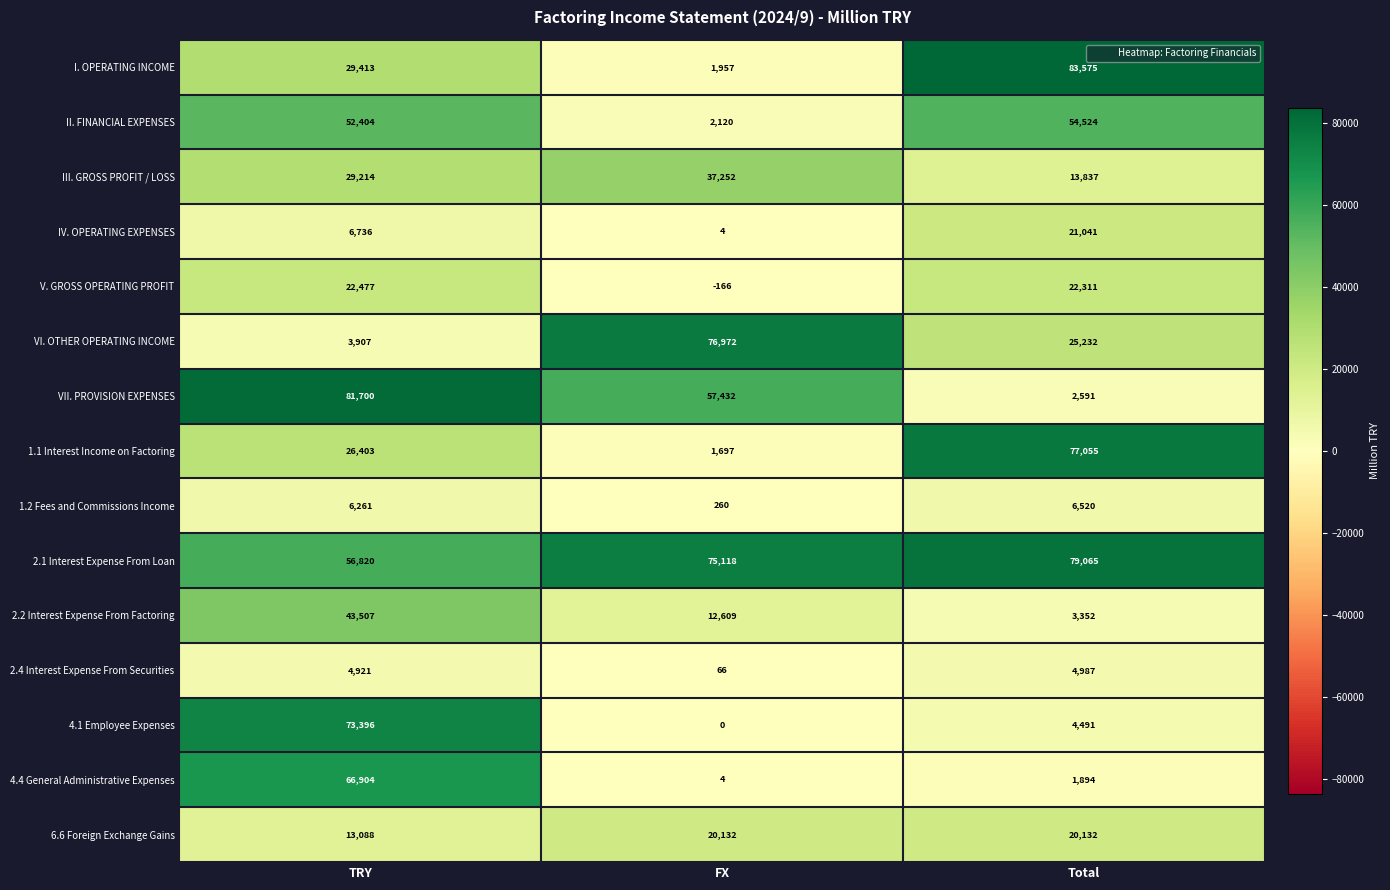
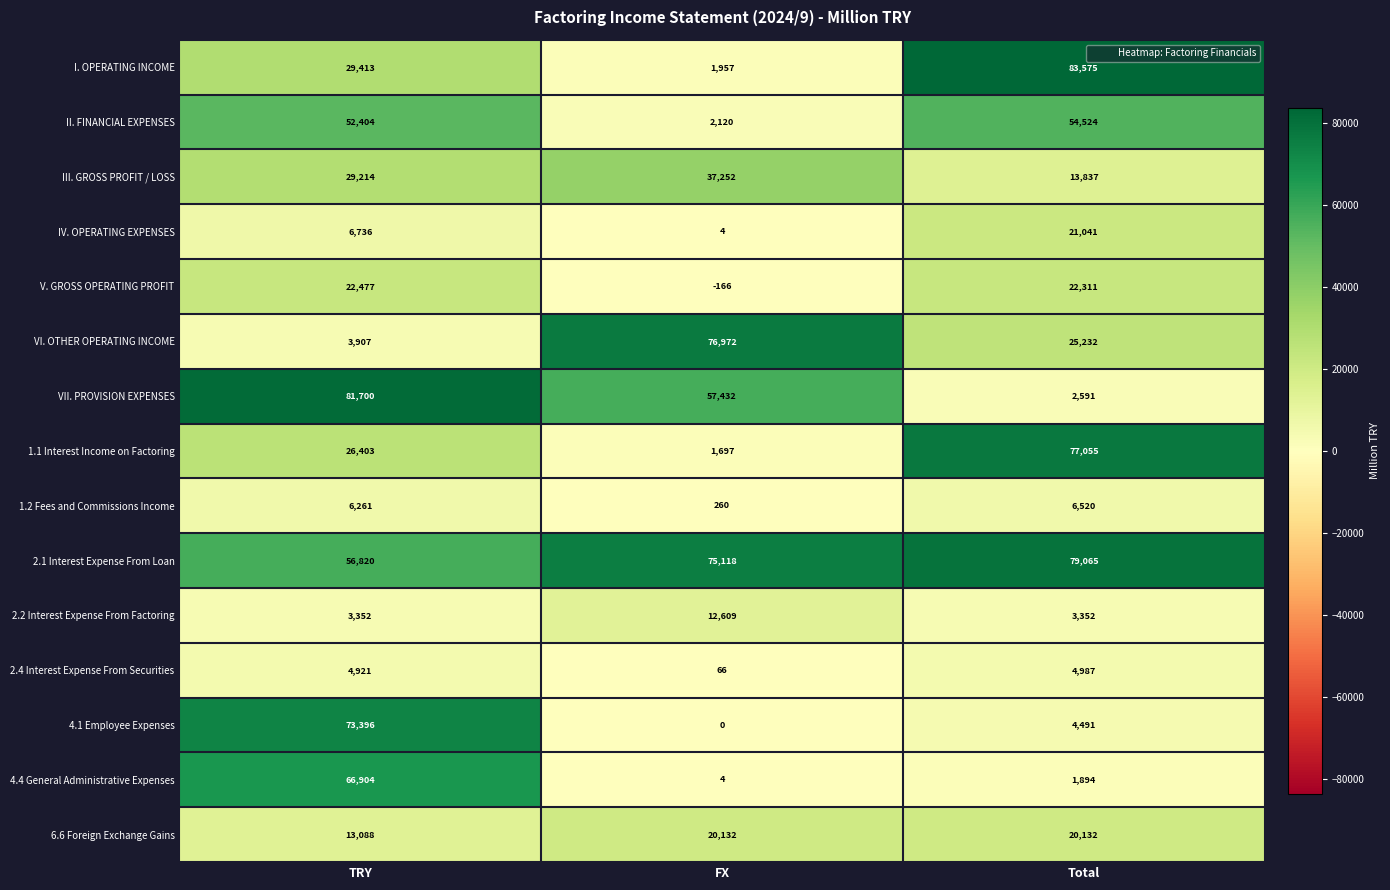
  {
    "I. OPERATING INCOME": {
      "TRY": "29,413",
      "FX": "1,957",
      "Total": "83,575"
    },
    "II. FINANCIAL EXPENSES": {
      "TRY": "52,404",
      "FX": "2,120",
      "Total": "54,524"
    },
    "III. GROSS PROFIT / LOSS": {
      "TRY": "29,214",
      "FX": "37,252",
      "Total": "13,837"
    },
    "IV. OPERATING EXPENSES": {
      "TRY": "6,736",
      "FX": "4",
      "Total": "21,041"
    },
    "V. GROSS OPERATING PROFIT": {
      "TRY": "22,477",
      "FX": "-166",
      "Total": "22,311"
    },
    "VI. OTHER OPERATING INCOME": {
      "TRY": "3,907",
      "FX": "76,972",
      "Total": "25,232"
    },
    "VII. PROVISION EXPENSES": {
      "TRY": "81,700",
      "FX": "57,432",
      "Total": "2,591"
    },
    "1.1 Interest Income on Factoring": {
      "TRY": "26,403",
      "FX": "1,697",
      "Total": "77,055"
    },
    "1.2 Fees and Commissions Income": {
      "TRY": "6,261",
      "FX": "260",
      "Total": "6,520"
    },
    "2.1 Interest Expense From Loan": {
      "TRY": "56,820",
      "FX": "75,118",
      "Total": "79,065"
    },
    "2.2 Interest Expense From Factoring": {
-     "TRY": "43,507",
+     "TRY": "3,352",
      "FX": "12,609",
      "Total": "3,352"
    },
    "2.4 Interest Expense From Securities": {
      "TRY": "4,921",
      "FX": "66",
      "Total": "4,987"
    },
    "4.1 Employee Expenses": {
      "TRY": "73,396",
      "FX": "0",
      "Total": "4,491"
    },
    "4.4 General Administrative Expenses": {
      "TRY": "66,904",
      "FX": "4",
      "Total": "1,894"
    },
    "6.6 Foreign Exchange Gains": {
      "TRY": "13,088",
      "FX": "20,132",
      "Total": "20,132"
    }
  }
